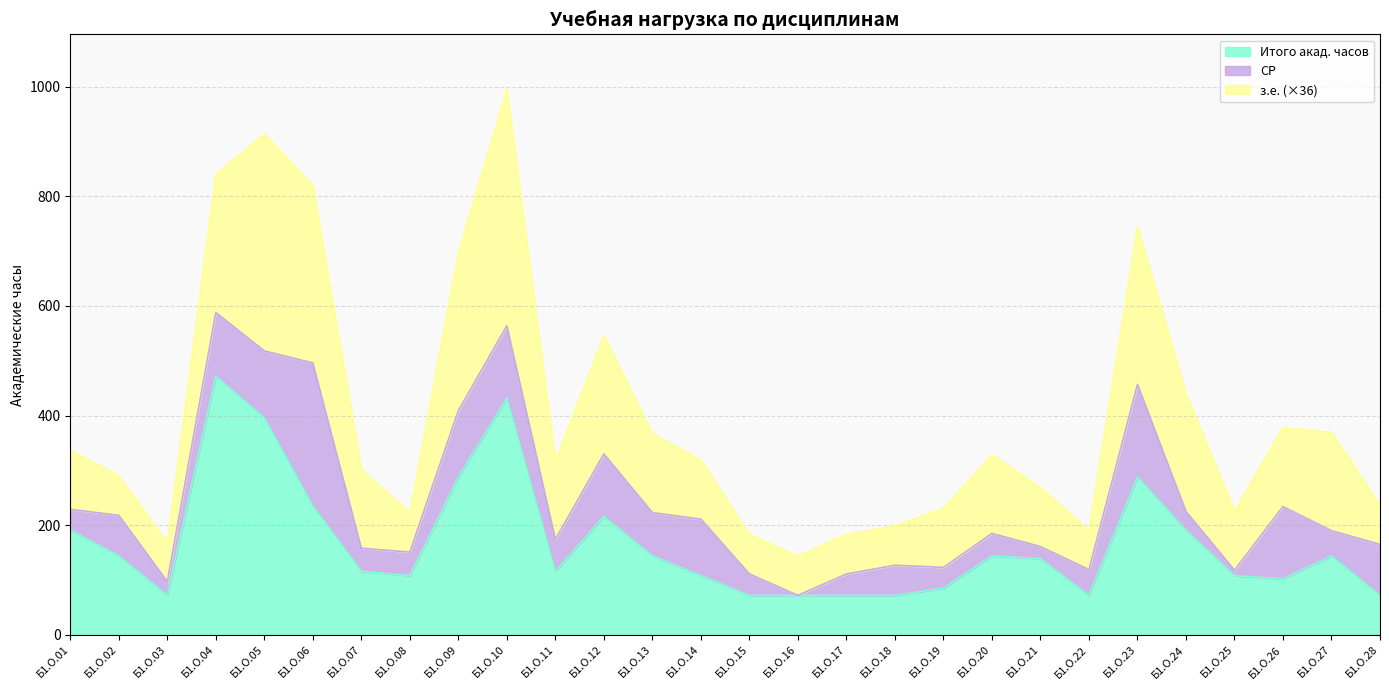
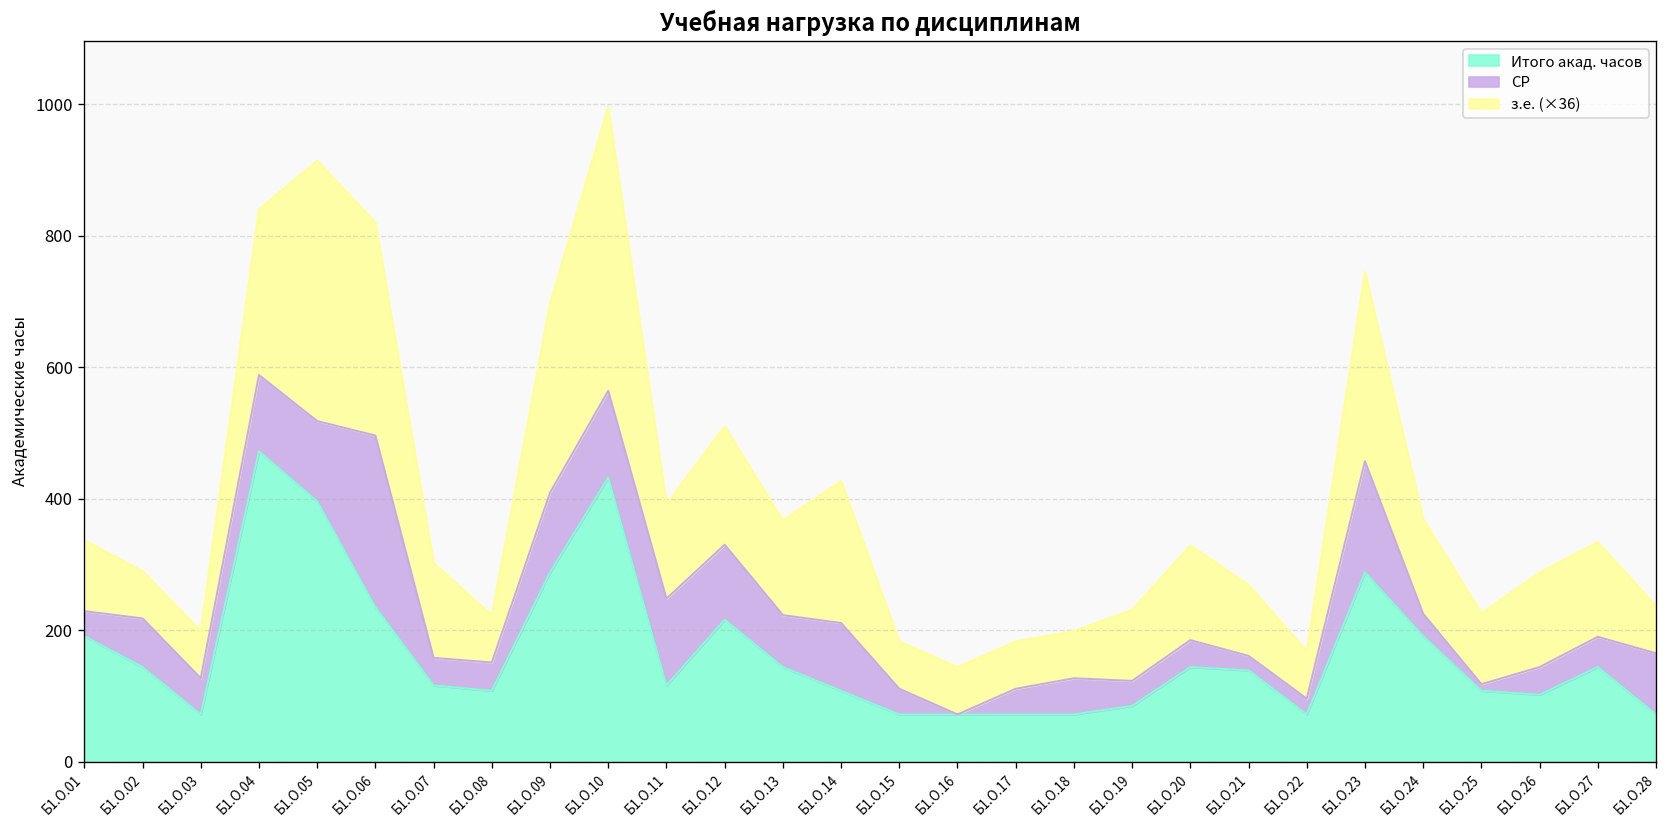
  {
    "Итого акад. часов": {
      "Б1.О.01": 190,
      "Б1.О.02": 140,
      "Б1.О.03": 70,
      "Б1.О.04": 470,
      "Б1.О.05": 400,
      "Б1.О.06": 240,
      "Б1.О.07": 120,
      "Б1.О.08": 110,
      "Б1.О.09": 290,
      "Б1.О.10": 430,
      "Б1.О.11": 120,
      "Б1.О.12": 220,
      "Б1.О.13": 140,
      "Б1.О.14": 110,
      "Б1.О.15": 70,
      "Б1.О.17": 70,
      "Б1.О.18": 70,
      "Б1.О.19": 90,
      "Б1.О.20": 140,
      "Б1.О.21": 140,
      "Б1.О.22": 70,
      "Б1.О.23": 290,
      "Б1.О.24": 190,
      "Б1.О.25": 110,
      "Б1.О.26": 100,
      "Б1.О.27": 140,
      "Б1.О.28": 70
    },
    "СР": {
      "Б1.О.01": 40,
      "Б1.О.02": 70,
-     "Б1.О.03": 30,
+     "Б1.О.03": 60,
      "Б1.О.04": 120,
      "Б1.О.05": 120,
      "Б1.О.06": 260,
      "Б1.О.07": 40,
      "Б1.О.08": 40,
      "Б1.О.09": 120,
      "Б1.О.10": 130,
-     "Б1.О.11": 60,
+     "Б1.О.11": 130,
      "Б1.О.12": 110,
      "Б1.О.13": 80,
      "Б1.О.14": 100,
      "Б1.О.15": 40,
      "Б1.О.17": 40,
      "Б1.О.18": 60,
      "Б1.О.19": 40,
      "Б1.О.20": 40,
      "Б1.О.21": 20,
-     "Б1.О.22": 50,
+     "Б1.О.22": 20,
      "Б1.О.23": 170,
      "Б1.О.24": 30,
      "Б1.О.25": 10,
-     "Б1.О.26": 130,
+     "Б1.О.26": 40,
      "Б1.О.27": 50,
      "Б1.О.28": 90
    },
    "з.е. (×36)": {
      "Б1.О.01": 110,
      "Б1.О.02": 70,
      "Б1.О.03": 70,
      "Б1.О.04": 250,
      "Б1.О.05": 400,
      "Б1.О.06": 320,
      "Б1.О.07": 140,
      "Б1.О.08": 70,
      "Б1.О.09": 290,
      "Б1.О.10": 430,
      "Б1.О.11": 140,
-     "Б1.О.12": 220,
+     "Б1.О.12": 180,
      "Б1.О.13": 140,
-     "Б1.О.14": 110,
+     "Б1.О.14": 220,
      "Б1.О.15": 70,
      "Б1.О.16": 70,
      "Б1.О.17": 70,
      "Б1.О.18": 70,
      "Б1.О.19": 110,
      "Б1.О.20": 140,
      "Б1.О.21": 110,
      "Б1.О.22": 70,
      "Б1.О.23": 290,
-     "Б1.О.24": 220,
+     "Б1.О.24": 140,
      "Б1.О.25": 110,
      "Б1.О.26": 140,
-     "Б1.О.27": 180,
+     "Б1.О.27": 140,
      "Б1.О.28": 70
    }
  }
